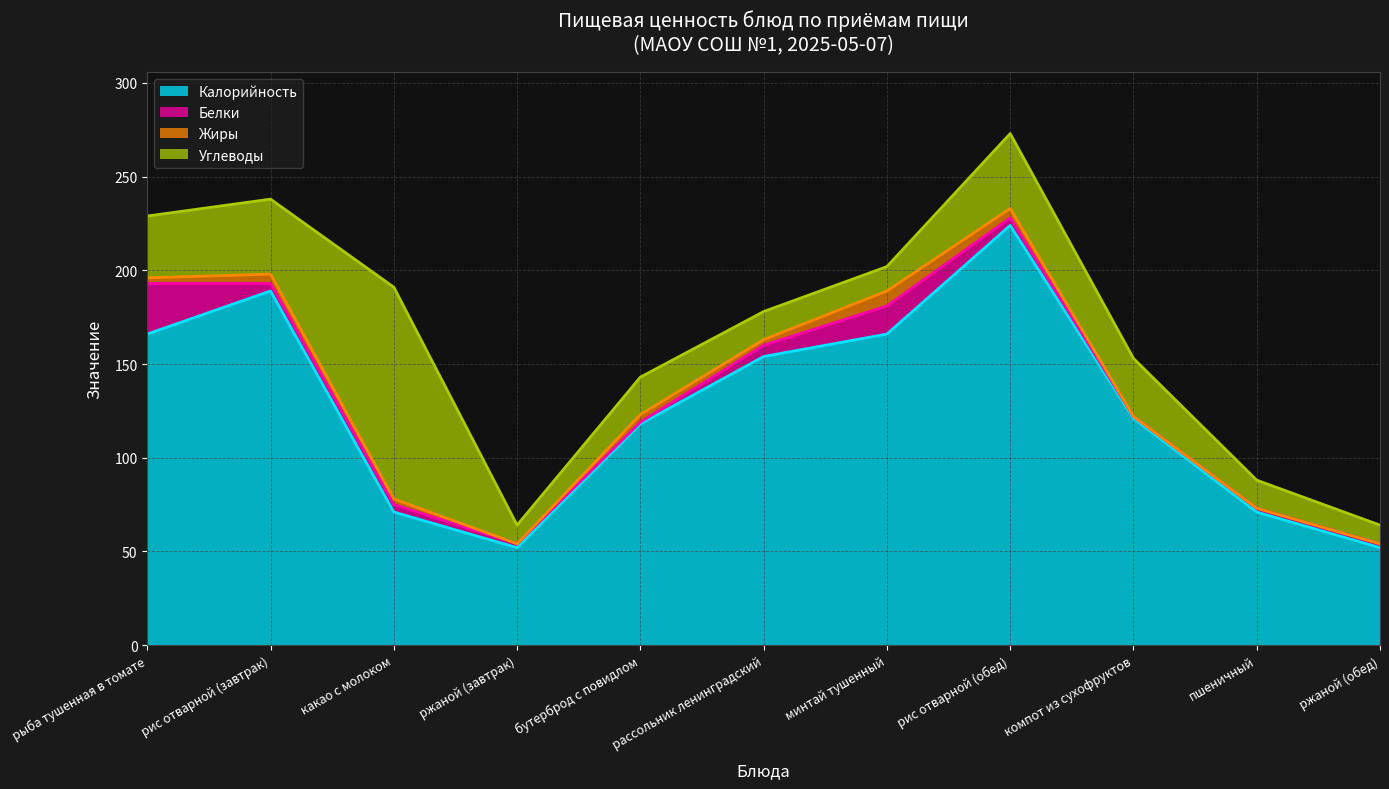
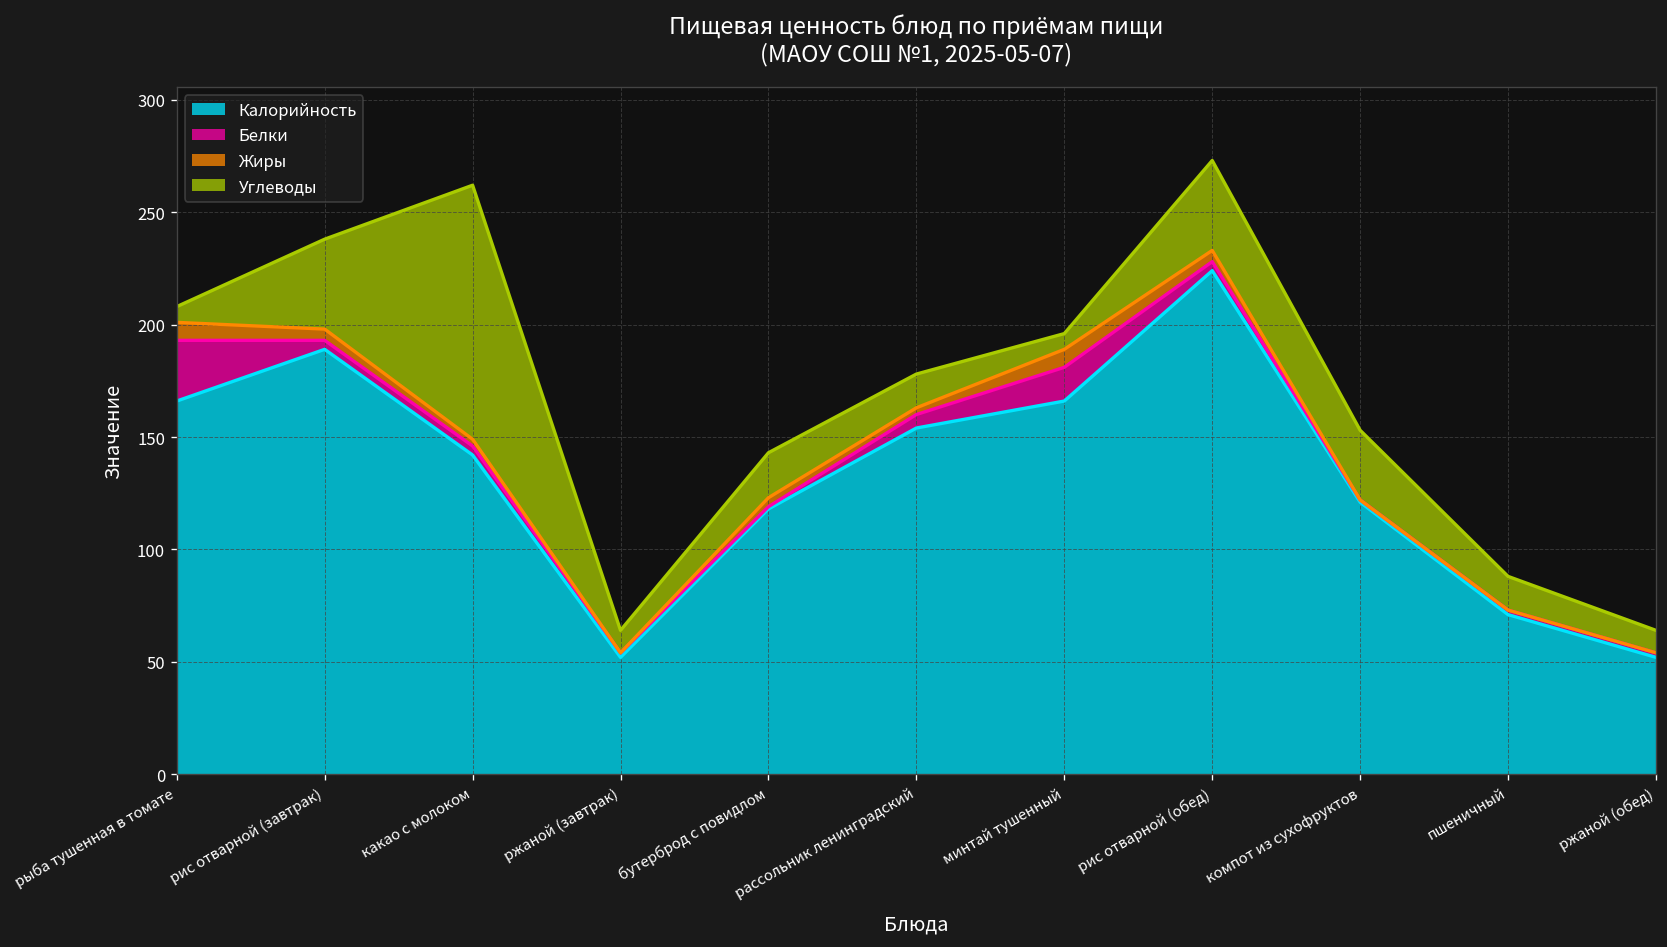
  {
    "Калорийность": {
      "рыба тушенная в томате": 166,
      "рис отварной (завтрак)": 189,
-     "какао с молоком": 71,
+     "какао с молоком": 142,
      "ржаной (завтрак)": 52,
      "рассольник ленинградский": 154,
      "минтай тушенный": 166,
      "рис отварной (обед)": 224,
      "пшеничный": 71,
      "ржаной (обед)": 52
    },
    "Белки": {
      "рыба тушенная в томате": 27,
      "рис отварной (завтрак)": 4,
      "какао с молоком": 4,
      "рассольник ленинградский": 6,
      "минтай тушенный": 15,
      "рис отварной (обед)": 4
    },
    "Жиры": {
-     "рыба тушенная в томате": 3,
+     "рыба тушенная в томате": 8,
      "рис отварной (завтрак)": 5,
      "какао с молоком": 3,
      "бутерброд с повидлом": 4,
      "рассольник ленинградский": 3,
      "минтай тушенный": 8,
      "рис отварной (обед)": 5
    },
    "Углеводы": {
-     "рыба тушенная в томате": 33,
+     "рыба тушенная в томате": 7,
      "рис отварной (завтрак)": 40,
      "какао с молоком": 113,
      "ржаной (завтрак)": 10,
      "бутерброд с повидлом": 20,
      "рассольник ленинградский": 15,
-     "минтай тушенный": 13,
+     "минтай тушенный": 7,
      "рис отварной (обед)": 40,
      "компот из сухофруктов": 31,
      "пшеничный": 15,
      "ржаной (обед)": 10
    }
  }
